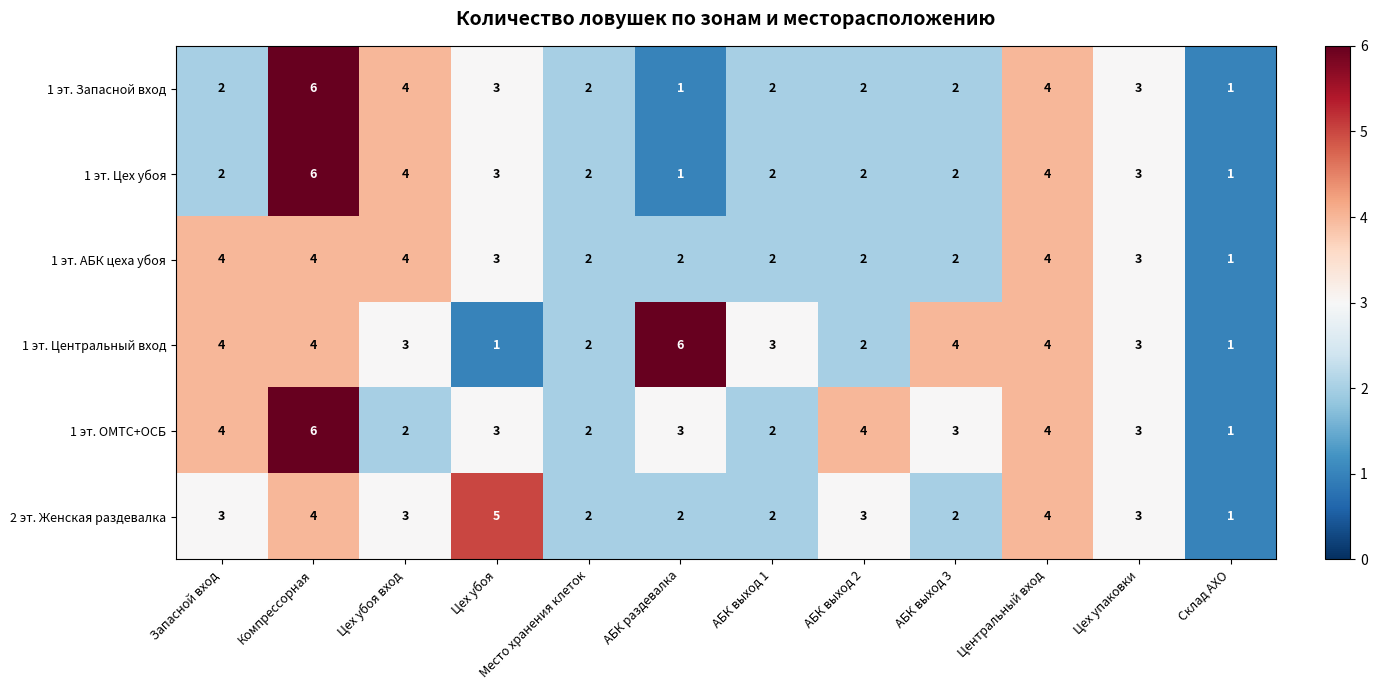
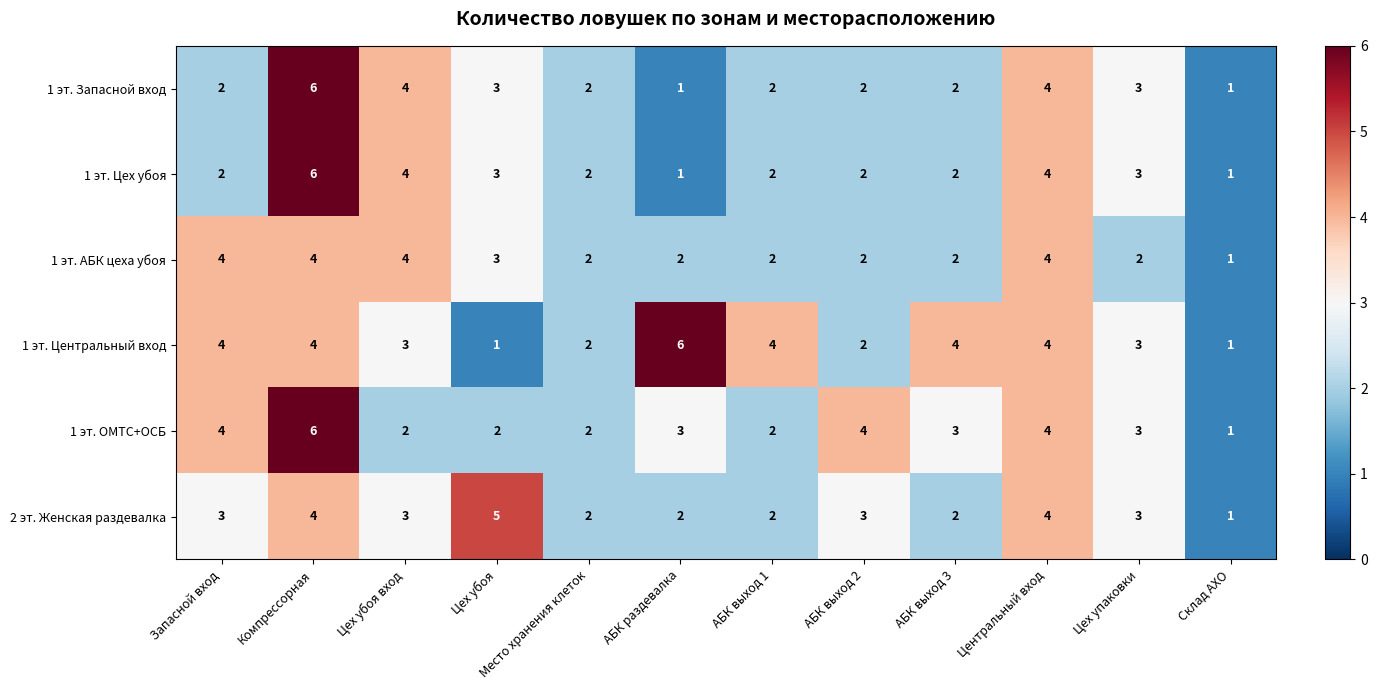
  {
    "1 эт. Запасной вход": {
      "Запасной вход": 2,
      "Компрессорная": 6,
      "Цех убоя вход": 4,
      "Цех убоя": 3,
      "Место хранения клеток": 2,
      "АБК раздевалка": 1,
      "АБК выход 1": 2,
      "АБК выход 2": 2,
      "АБК выход 3": 2,
      "Центральный вход": 4,
      "Цех упаковки": 3,
      "Склад АХО": 1
    },
    "1 эт. Цех убоя": {
      "Запасной вход": 2,
      "Компрессорная": 6,
      "Цех убоя вход": 4,
      "Цех убоя": 3,
      "Место хранения клеток": 2,
      "АБК раздевалка": 1,
      "АБК выход 1": 2,
      "АБК выход 2": 2,
      "АБК выход 3": 2,
      "Центральный вход": 4,
      "Цех упаковки": 3,
      "Склад АХО": 1
    },
    "1 эт. АБК цеха убоя": {
      "Запасной вход": 4,
      "Компрессорная": 4,
      "Цех убоя вход": 4,
      "Цех убоя": 3,
      "Место хранения клеток": 2,
      "АБК раздевалка": 2,
      "АБК выход 1": 2,
      "АБК выход 2": 2,
      "АБК выход 3": 2,
      "Центральный вход": 4,
-     "Цех упаковки": 3,
+     "Цех упаковки": 2,
      "Склад АХО": 1
    },
    "1 эт. Центральный вход": {
      "Запасной вход": 4,
      "Компрессорная": 4,
      "Цех убоя вход": 3,
      "Цех убоя": 1,
      "Место хранения клеток": 2,
      "АБК раздевалка": 6,
-     "АБК выход 1": 3,
+     "АБК выход 1": 4,
      "АБК выход 2": 2,
      "АБК выход 3": 4,
      "Центральный вход": 4,
      "Цех упаковки": 3,
      "Склад АХО": 1
    },
    "1 эт. ОМТС+ОСБ": {
      "Запасной вход": 4,
      "Компрессорная": 6,
      "Цех убоя вход": 2,
-     "Цех убоя": 3,
+     "Цех убоя": 2,
      "Место хранения клеток": 2,
      "АБК раздевалка": 3,
      "АБК выход 1": 2,
      "АБК выход 2": 4,
      "АБК выход 3": 3,
      "Центральный вход": 4,
      "Цех упаковки": 3,
      "Склад АХО": 1
    },
    "2 эт. Женская раздевалка": {
      "Запасной вход": 3,
      "Компрессорная": 4,
      "Цех убоя вход": 3,
      "Цех убоя": 5,
      "Место хранения клеток": 2,
      "АБК раздевалка": 2,
      "АБК выход 1": 2,
      "АБК выход 2": 3,
      "АБК выход 3": 2,
      "Центральный вход": 4,
      "Цех упаковки": 3,
      "Склад АХО": 1
    }
  }
